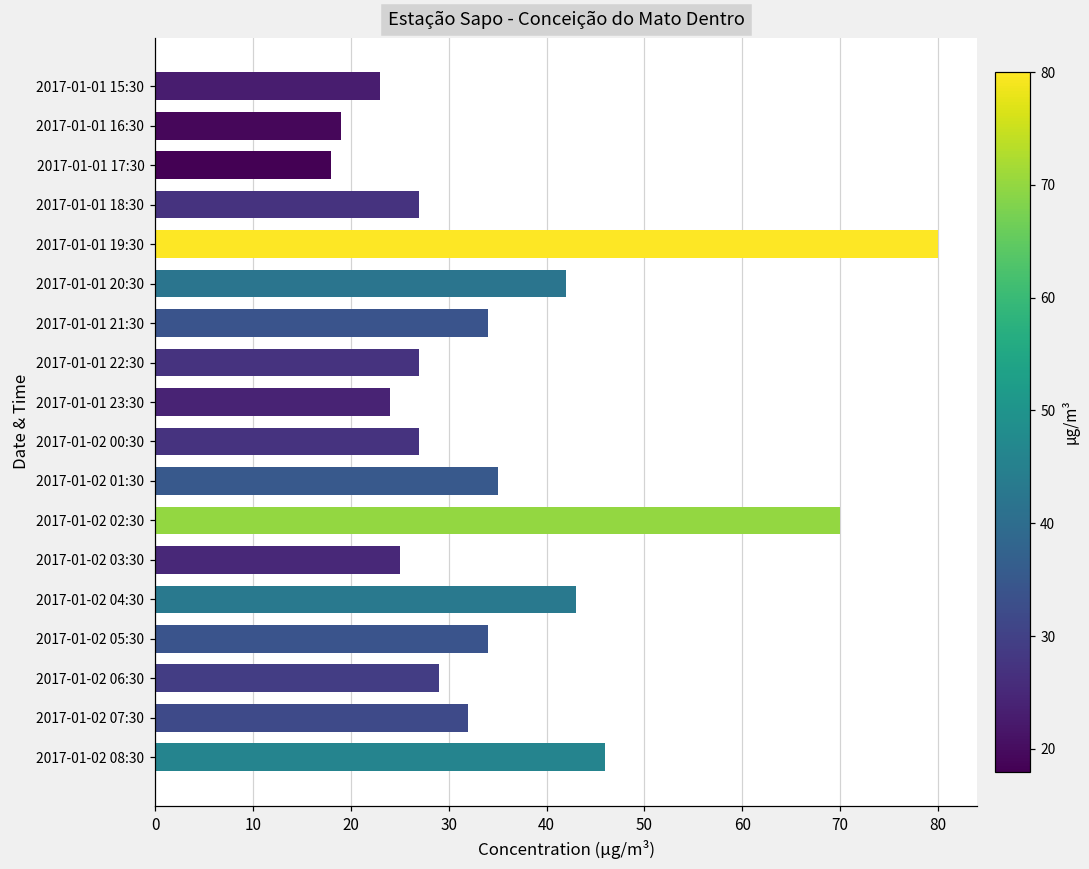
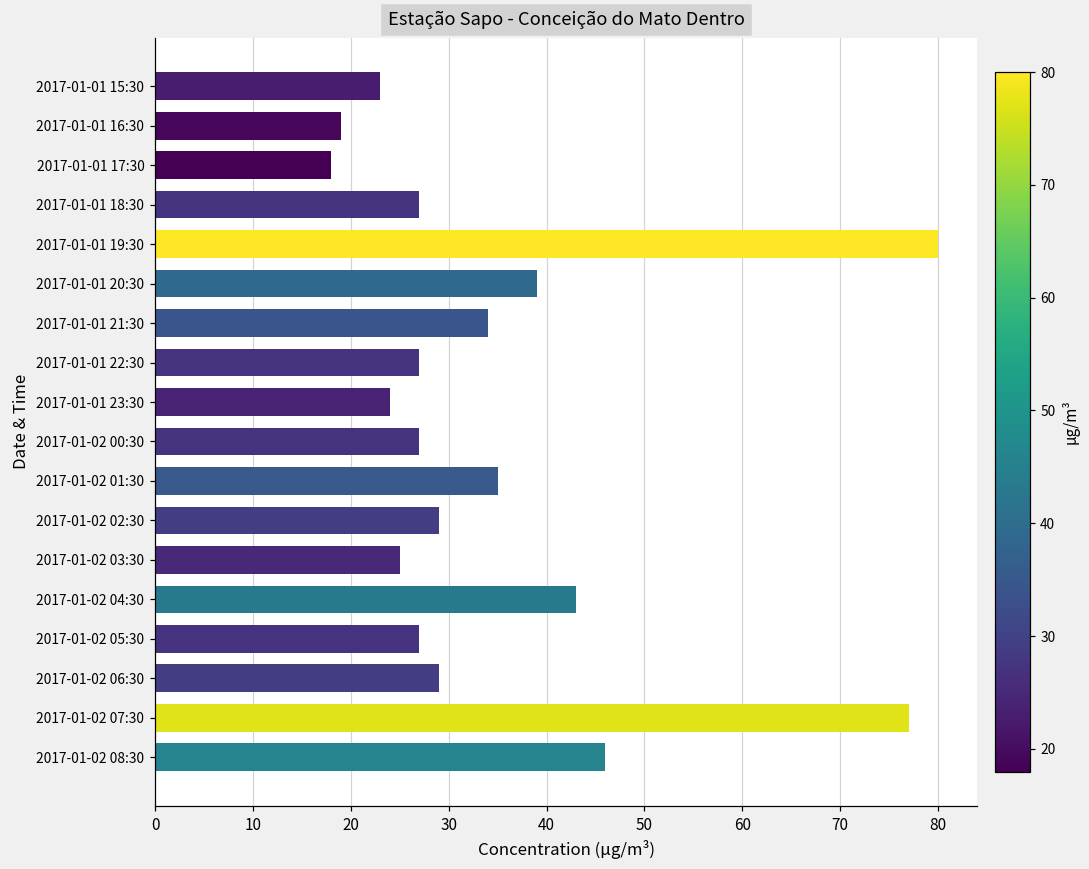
  {
    "2017-01-01 15:30": 23,
    "2017-01-01 16:30": 19,
    "2017-01-01 17:30": 18,
    "2017-01-01 18:30": 27,
    "2017-01-01 19:30": 80,
-   "2017-01-01 20:30": 42,
+   "2017-01-01 20:30": 39,
    "2017-01-01 21:30": 34,
    "2017-01-01 22:30": 27,
    "2017-01-01 23:30": 24,
    "2017-01-02 00:30": 27,
    "2017-01-02 01:30": 35,
-   "2017-01-02 02:30": 70,
+   "2017-01-02 02:30": 29,
    "2017-01-02 03:30": 25,
    "2017-01-02 04:30": 43,
-   "2017-01-02 05:30": 34,
+   "2017-01-02 05:30": 27,
    "2017-01-02 06:30": 29,
-   "2017-01-02 07:30": 32,
+   "2017-01-02 07:30": 77,
    "2017-01-02 08:30": 46
  }
